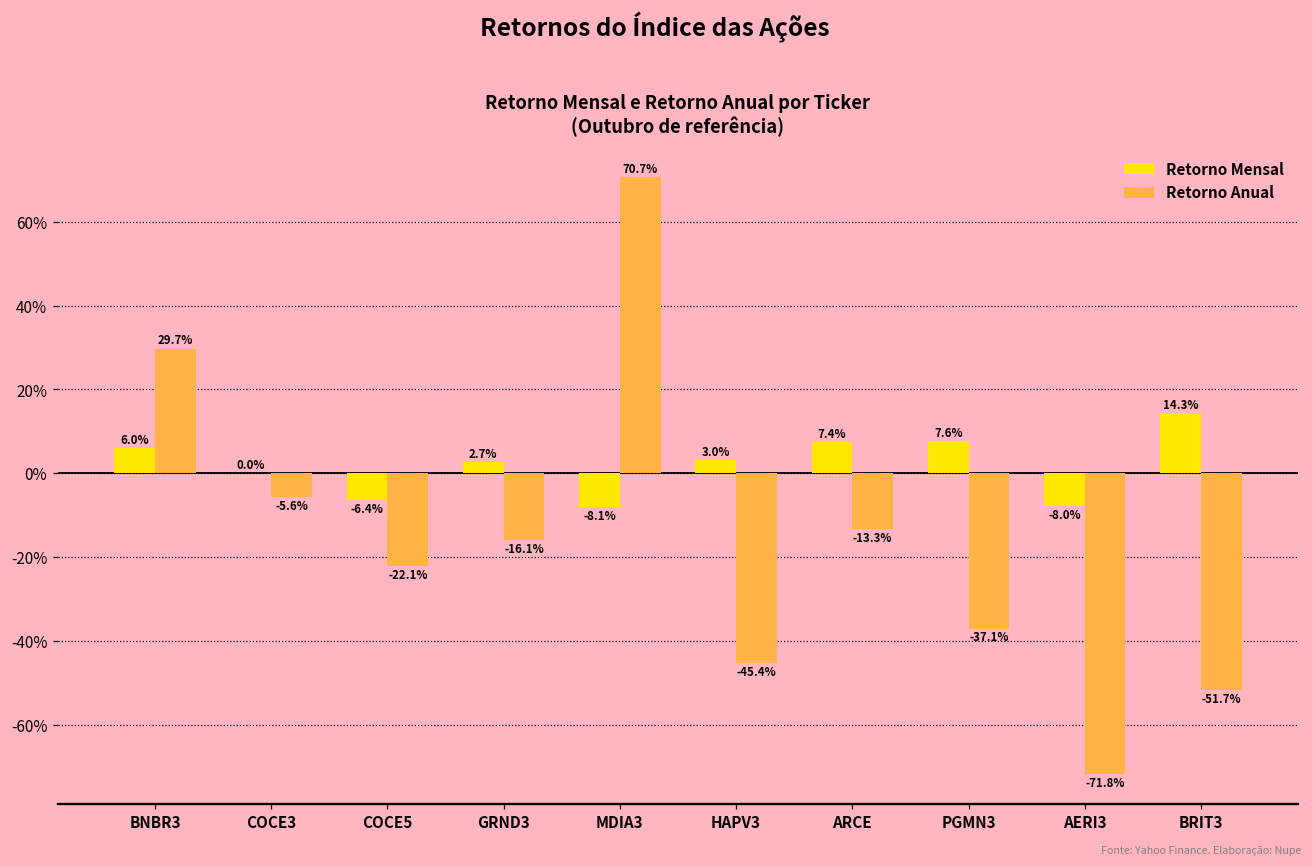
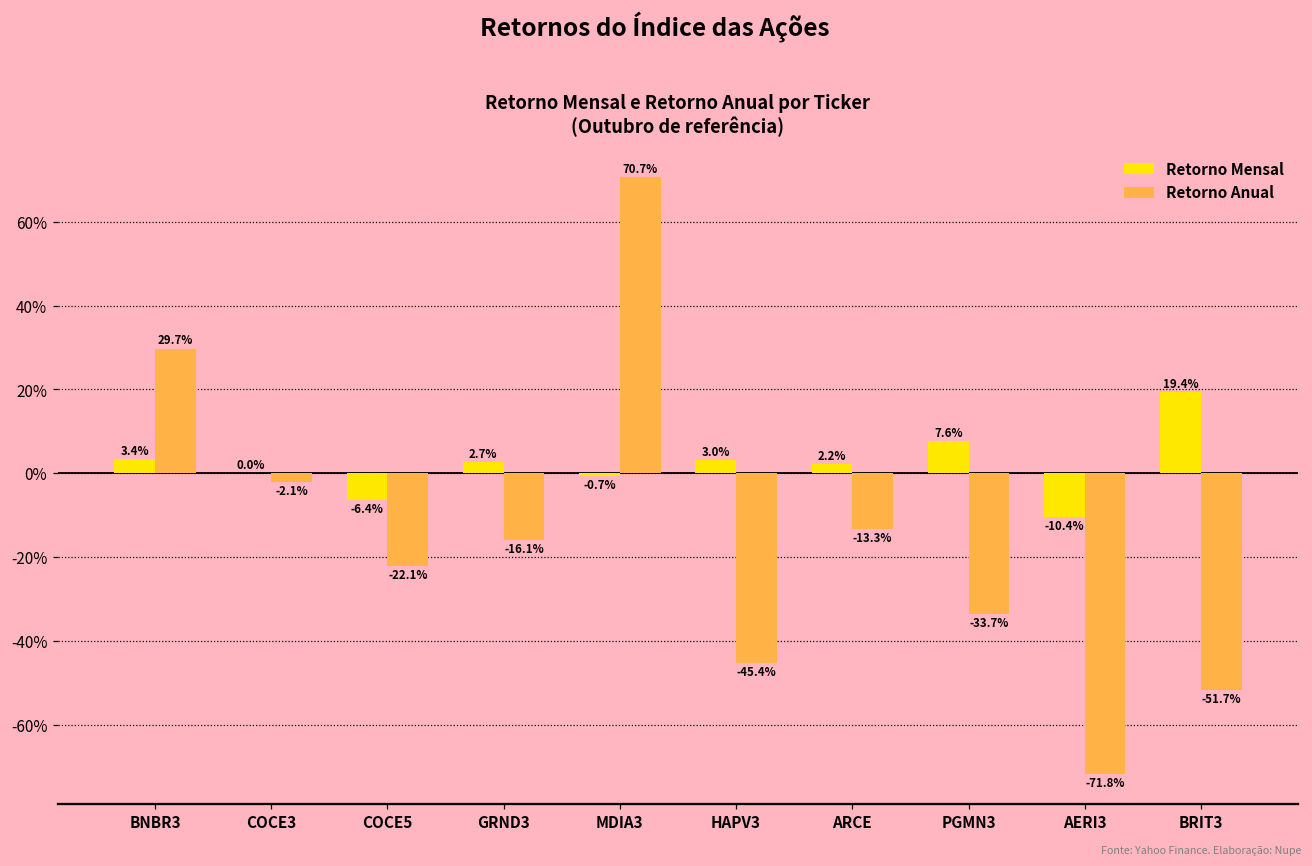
  {
    "Retorno Mensal": {
-     "BNBR3": "6.0%",
+     "BNBR3": "3.4%",
      "COCE3": "0.0%",
      "COCE5": "-6.4%",
      "GRND3": "2.7%",
-     "MDIA3": "-8.1%",
+     "MDIA3": "-0.7%",
      "HAPV3": "3.0%",
-     "ARCE": "7.4%",
+     "ARCE": "2.2%",
      "PGMN3": "7.6%",
-     "AERI3": "-8.0%",
-     "BRIT3": "14.3%"
+     "AERI3": "-10.4%",
+     "BRIT3": "19.4%"
    },
    "Retorno Anual": {
      "BNBR3": "29.7%",
-     "COCE3": "-5.6%",
+     "COCE3": "-2.1%",
      "COCE5": "-22.1%",
      "GRND3": "-16.1%",
      "MDIA3": "70.7%",
      "HAPV3": "-45.4%",
      "ARCE": "-13.3%",
-     "PGMN3": "-37.1%",
+     "PGMN3": "-33.7%",
      "AERI3": "-71.8%",
      "BRIT3": "-51.7%"
    }
  }
